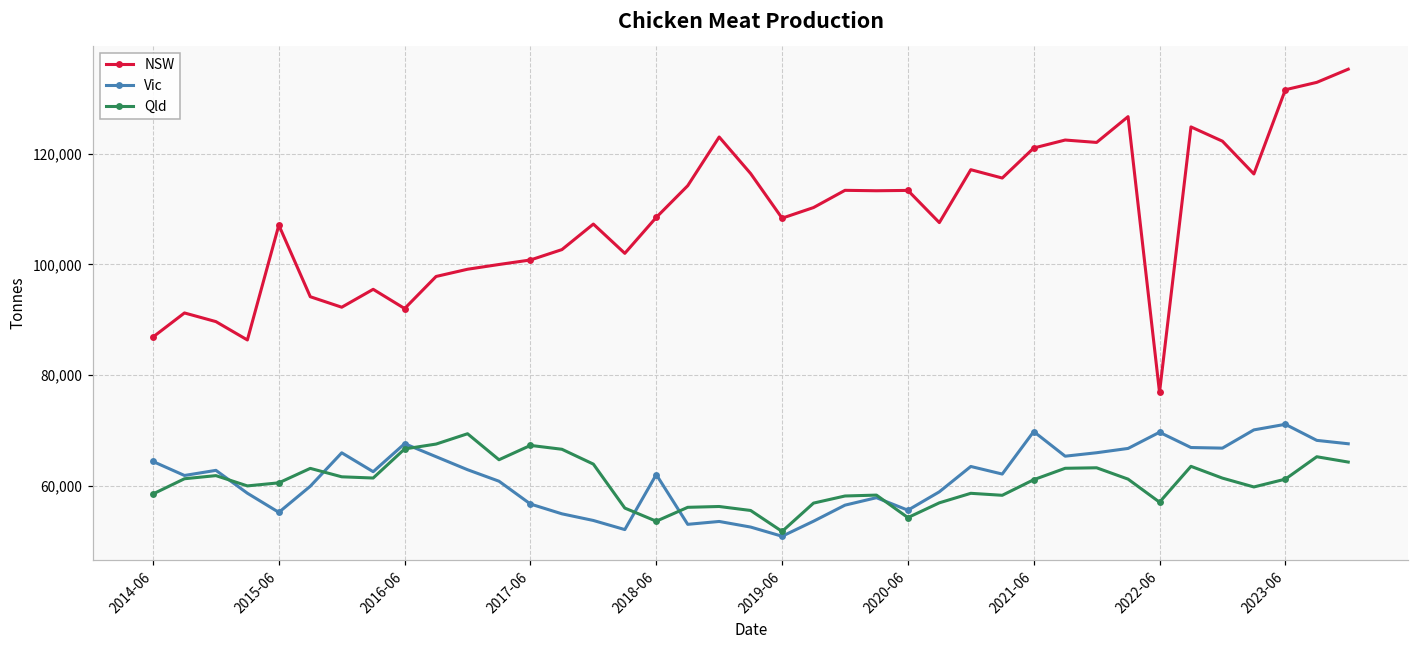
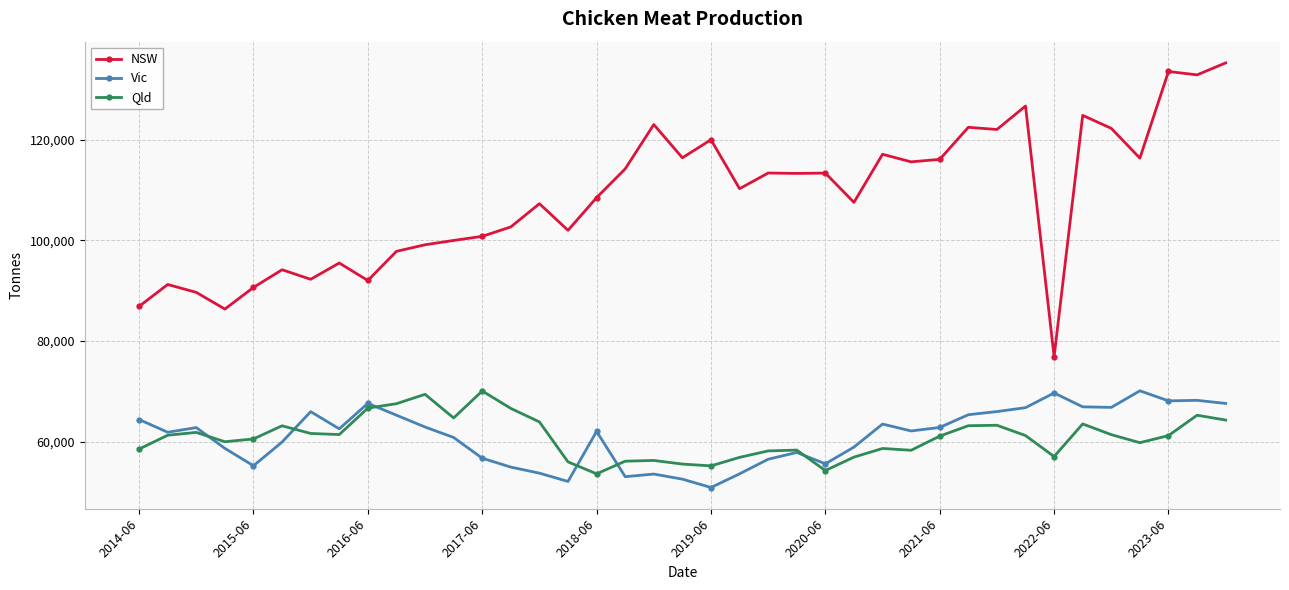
  {
    "NSW": {
      "2014-06": "87,000",
-     "2015-06": "107,000",
+     "2015-06": "91,000",
      "2016-06": "92,000",
      "2017-06": "101,000",
      "2018-06": "108,000",
-     "2019-06": "108,000",
+     "2019-06": "120,000",
      "2020-06": "113,000",
-     "2021-06": "121,000",
+     "2021-06": "116,000",
      "2022-06": "77,000",
-     "2023-06": "132,000"
+     "2023-06": "134,000"
    },
    "Vic": {
      "2014-06": "64,000",
      "2015-06": "55,000",
      "2016-06": "68,000",
      "2017-06": "57,000",
      "2018-06": "62,000",
      "2019-06": "51,000",
      "2020-06": "56,000",
-     "2021-06": "70,000",
+     "2021-06": "63,000",
      "2022-06": "70,000",
-     "2023-06": "71,000"
+     "2023-06": "68,000"
    },
    "Qld": {
      "2014-06": "59,000",
      "2015-06": "61,000",
      "2016-06": "67,000",
-     "2017-06": "67,000",
+     "2017-06": "70,000",
      "2018-06": "54,000",
-     "2019-06": "52,000",
+     "2019-06": "55,000",
      "2020-06": "54,000",
      "2021-06": "61,000",
      "2022-06": "57,000",
      "2023-06": "61,000"
    }
  }
